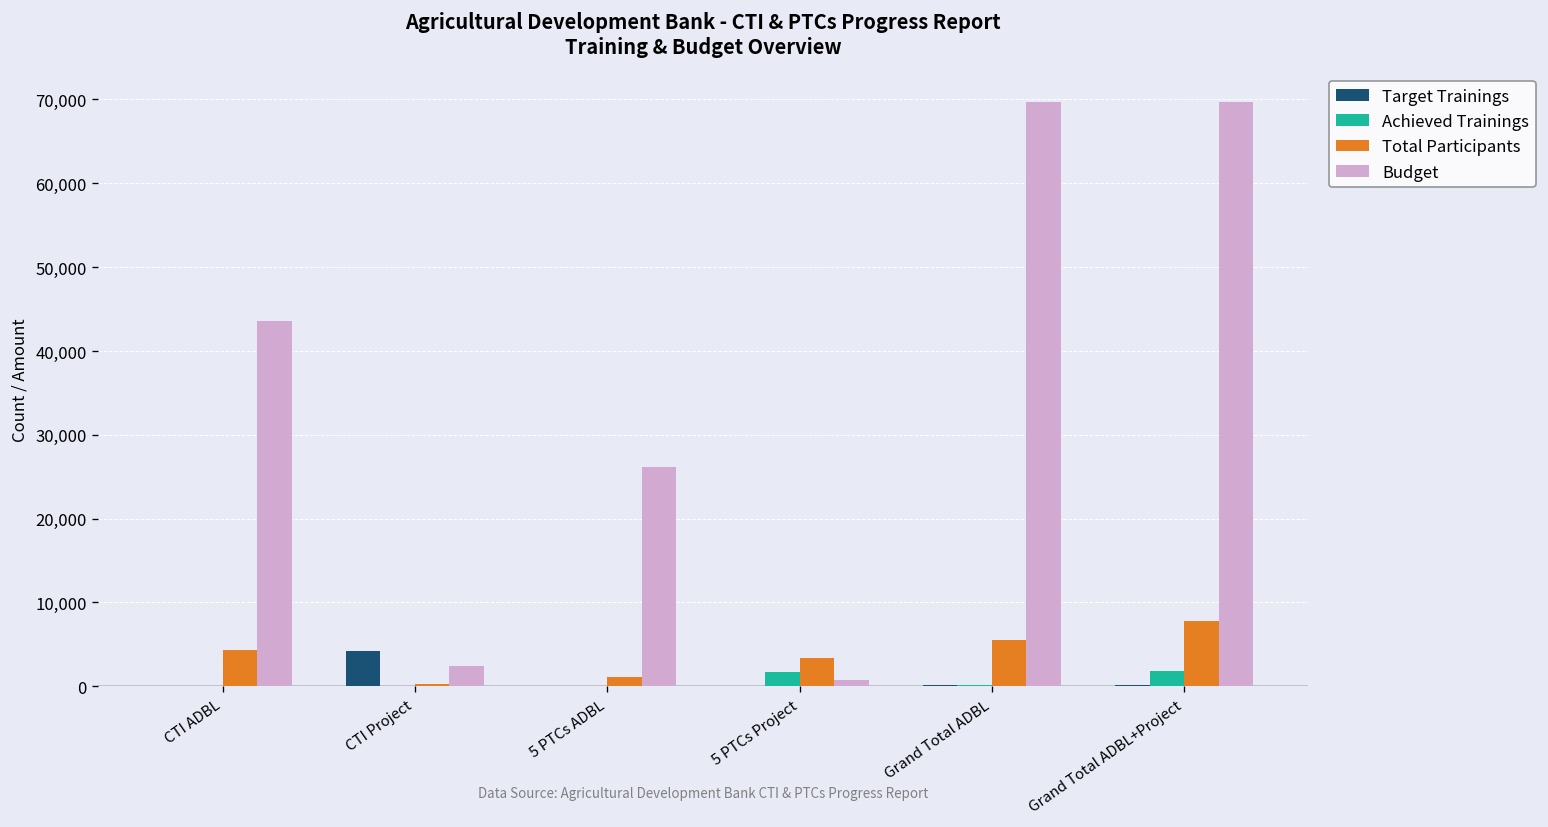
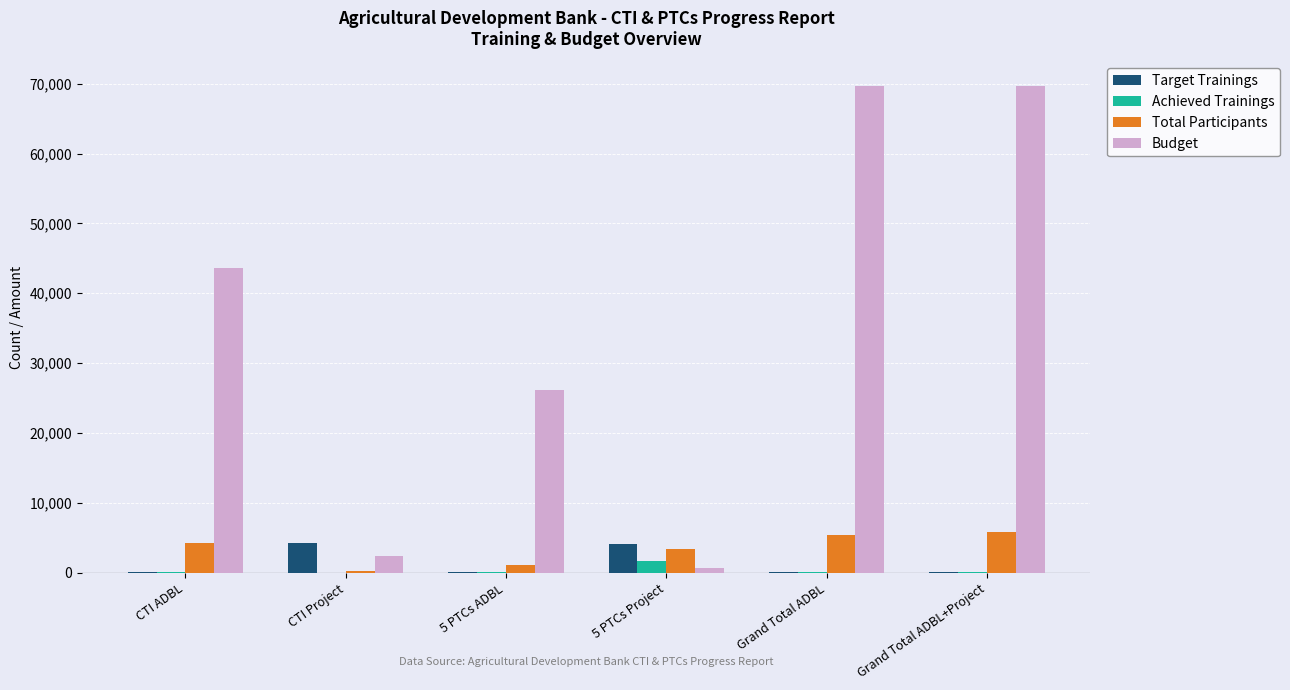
  {
    "Target Trainings": {
      "CTI Project": "4,000",
-     "5 PTCs Project": "0"
+     "5 PTCs Project": "4,000"
    },
    "Achieved Trainings": {
      "5 PTCs Project": "2,000",
-     "Grand Total ADBL+Project": "2,000"
+     "Grand Total ADBL+Project": "0"
    },
    "Total Participants": {
      "CTI ADBL": "4,000",
      "5 PTCs ADBL": "1,000",
      "5 PTCs Project": "3,000",
      "Grand Total ADBL": "5,000",
-     "Grand Total ADBL+Project": "8,000"
+     "Grand Total ADBL+Project": "6,000"
    },
    "Budget": {
      "CTI ADBL": "44,000",
      "CTI Project": "2,000",
      "5 PTCs ADBL": "26,000",
      "5 PTCs Project": "1,000",
      "Grand Total ADBL": "70,000",
      "Grand Total ADBL+Project": "70,000"
    }
  }
